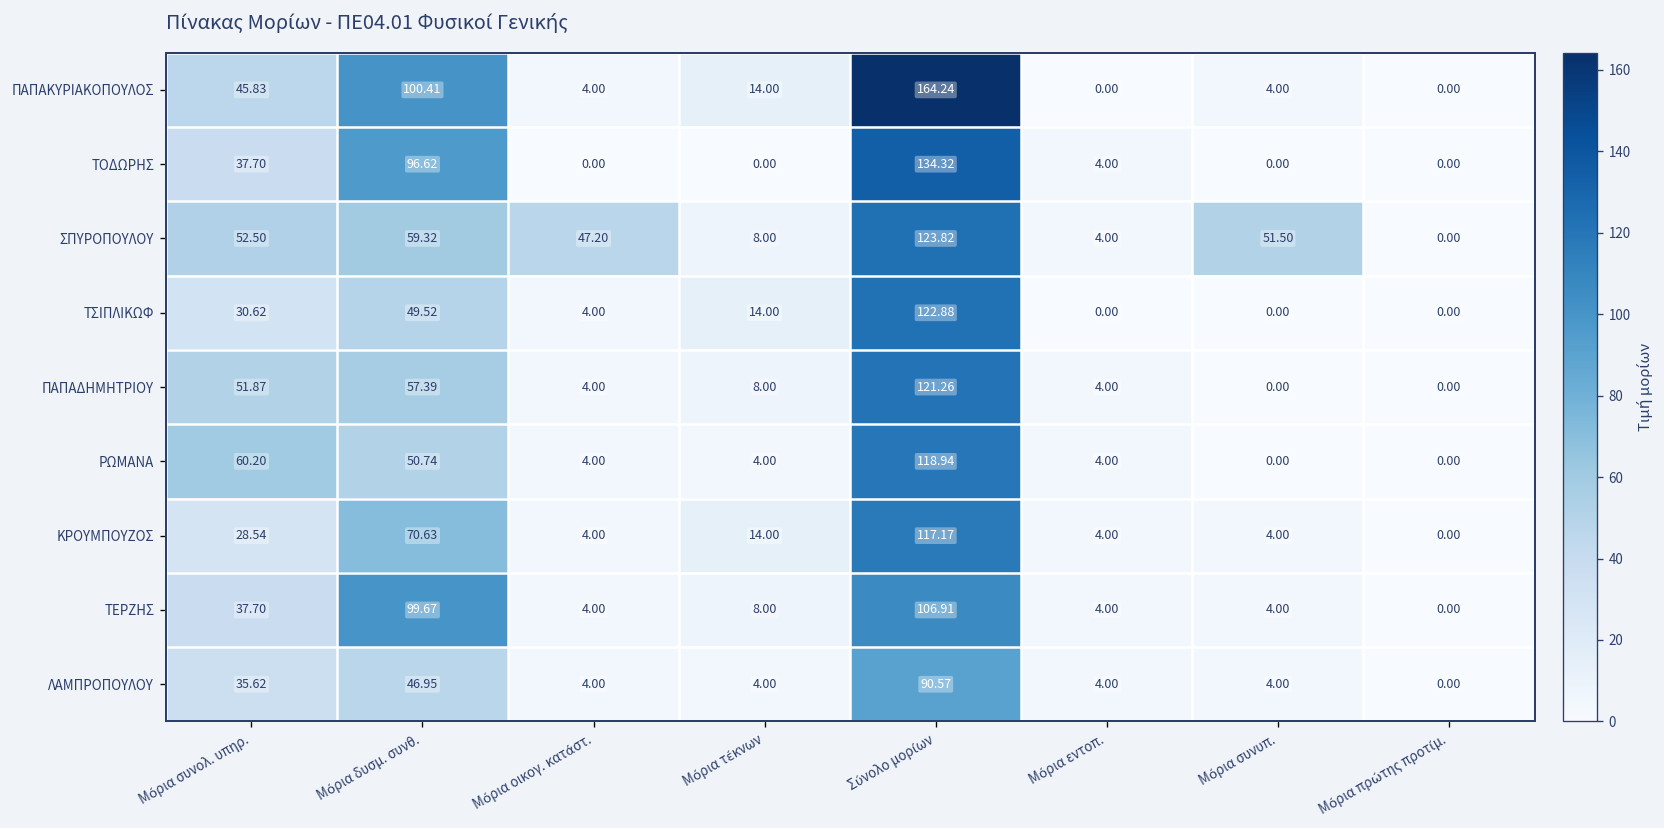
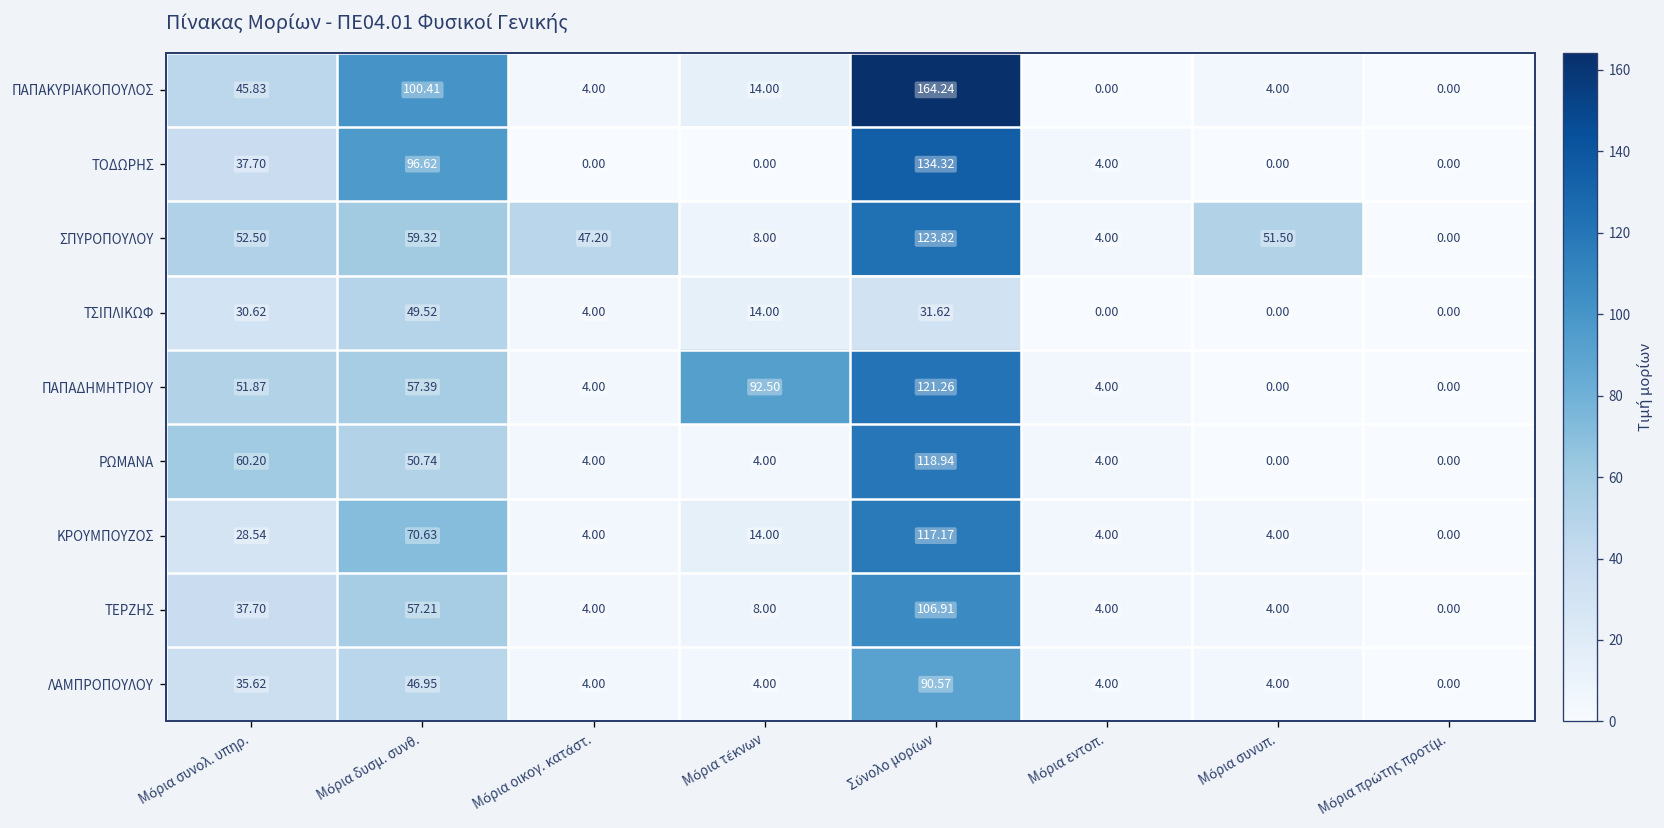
  {
    "ΤΣΙΠΛΙΚΩΦ": {
-     "Σύνολο μορίων": 122.88
+     "Σύνολο μορίων": 31.62
    },
    "ΠΑΠΑΔΗΜΗΤΡΙΟΥ": {
-     "Μόρια τέκνων": 8.00
+     "Μόρια τέκνων": 92.50
    },
    "ΤΕΡΖΗΣ": {
-     "Μόρια δυσμ. συνθ.": 99.67
+     "Μόρια δυσμ. συνθ.": 57.21
    }
  }
